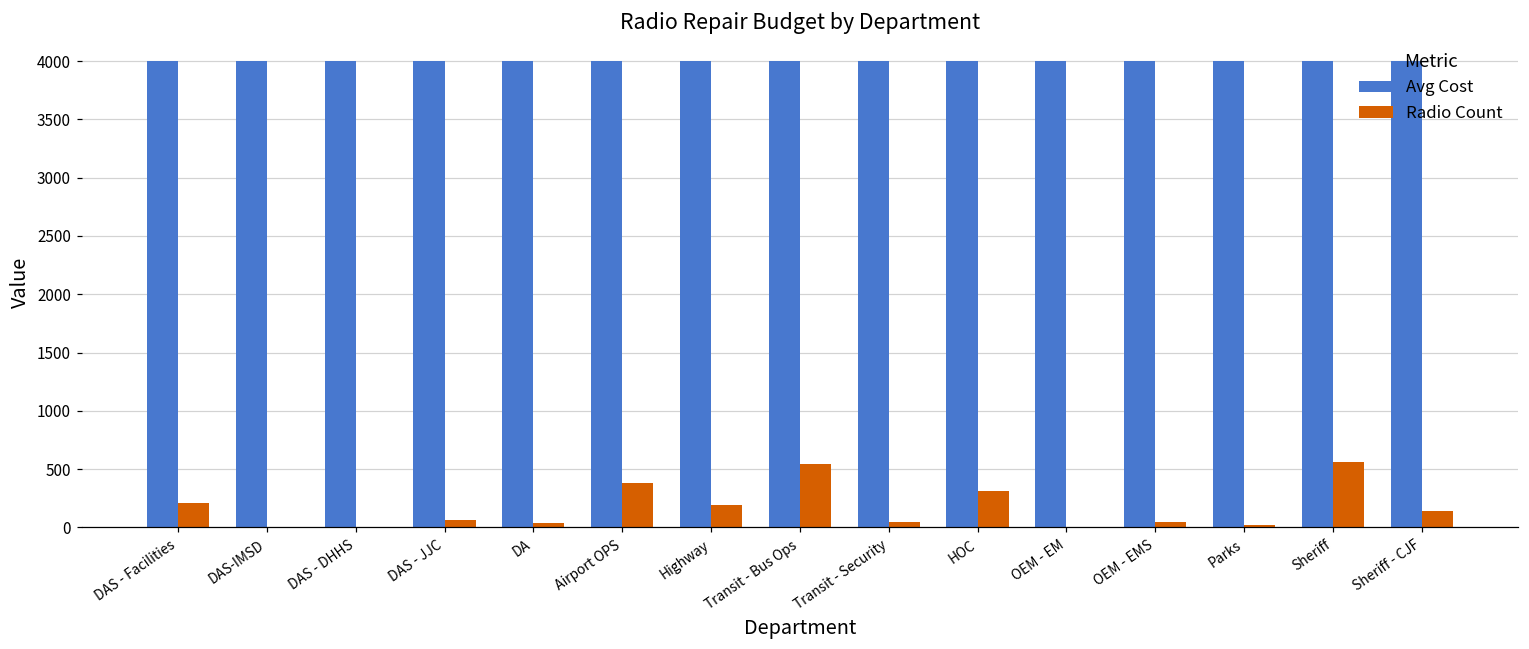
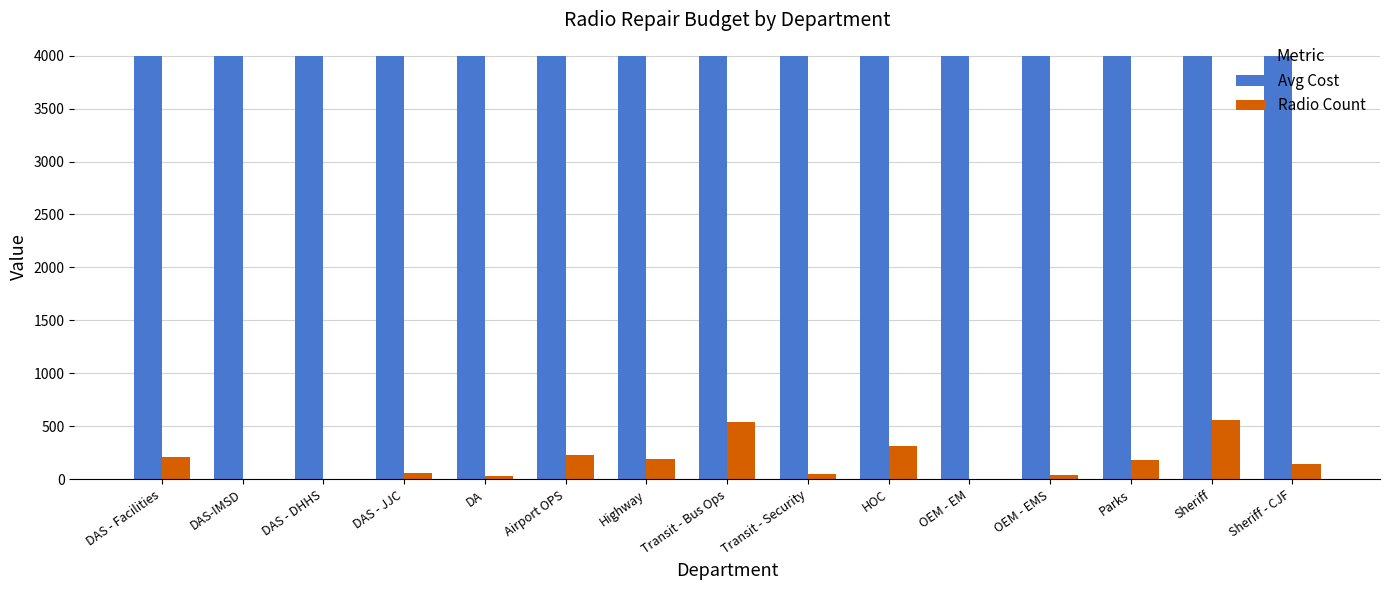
  {
    "Avg Cost": {
      "DAS - Facilities": 4000,
      "DAS-IMSD": 4000,
      "DAS - DHHS": 4000,
      "DAS - JJC": 4000,
      "DA": 4000,
      "Airport OPS": 4000,
      "Highway": 4000,
      "Transit - Bus Ops": 4000,
      "Transit - Security": 4000,
      "HOC": 4000,
      "OEM - EM": 4000,
      "OEM - EMS": 4000,
      "Parks": 4000,
      "Sheriff": 4000,
      "Sheriff - CJF": 4000
    },
    "Radio Count": {
      "DAS - Facilities": 210,
      "DAS - JJC": 60,
      "DA": 40,
-     "Airport OPS": 380,
+     "Airport OPS": 230,
      "Highway": 190,
      "Transit - Bus Ops": 540,
      "Transit - Security": 50,
      "HOC": 310,
      "OEM - EMS": 40,
-     "Parks": 20,
+     "Parks": 190,
      "Sheriff": 560,
      "Sheriff - CJF": 140
    }
  }
